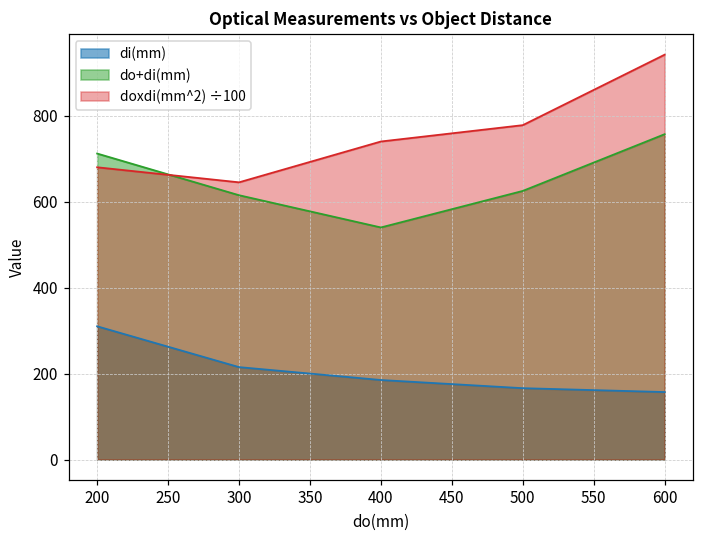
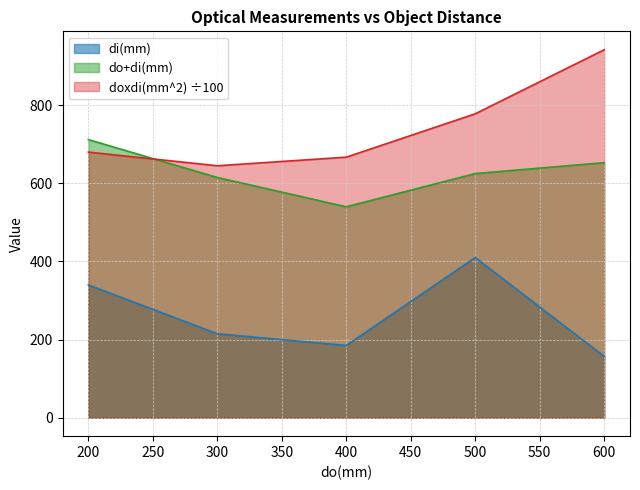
  {
    "di(mm)": {
-     "200": 310,
+     "200": 340,
      "300": 220,
      "400": 190,
-     "500": 170,
+     "500": 410,
      "600": 160
    },
    "do+di(mm)": {
      "200": 710,
      "300": 620,
      "400": 540,
      "500": 630,
-     "600": 760
+     "600": 650
    },
    "doxdi(mm^2) ÷100": {
      "200": 680,
      "300": 650,
-     "400": 740,
+     "400": 670,
      "500": 780,
      "600": 940
    }
  }
